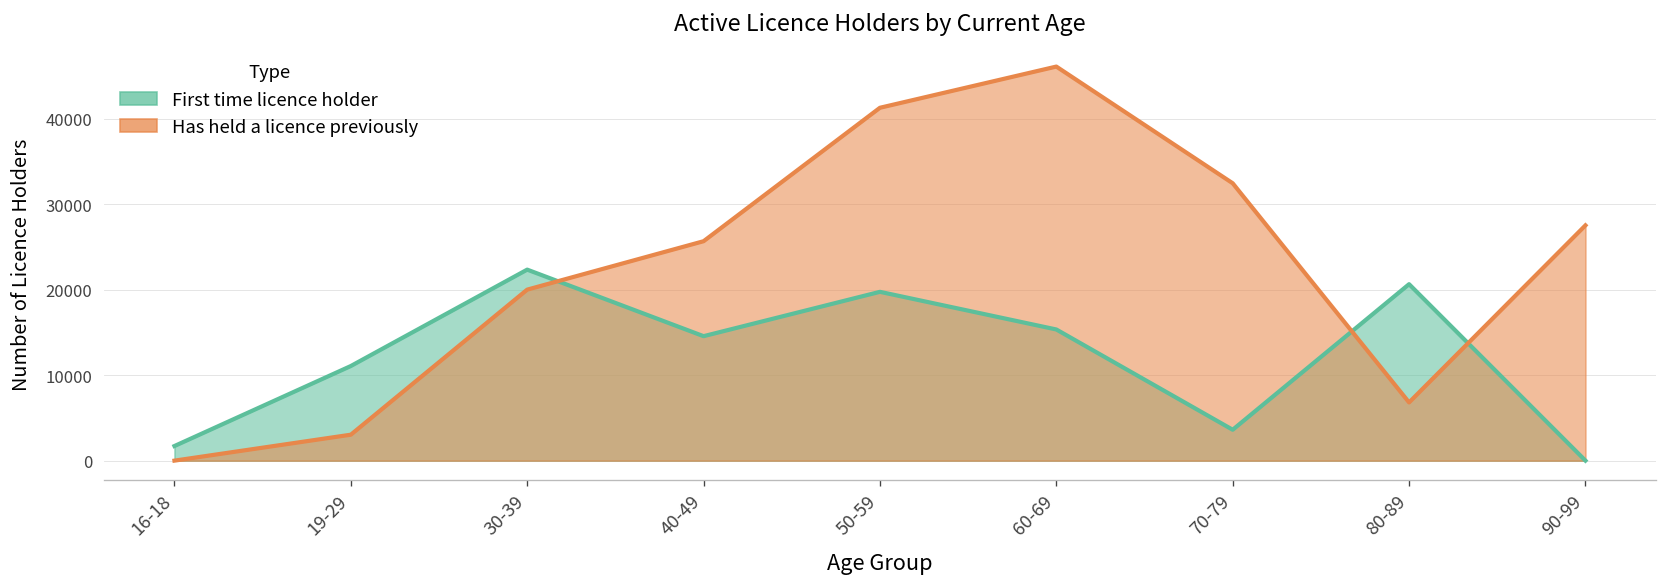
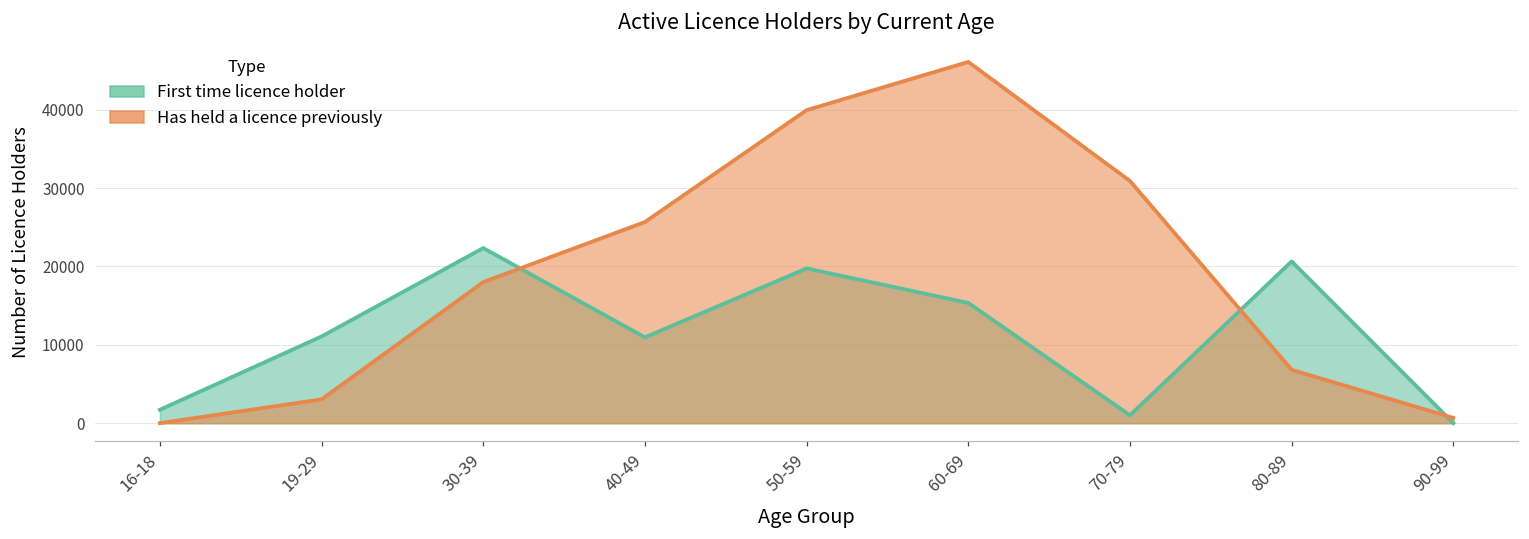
  {
    "First time licence holder": {
      "16-18": 2000,
      "19-29": 11000,
      "30-39": 22000,
-     "40-49": 15000,
+     "40-49": 11000,
      "50-59": 20000,
      "60-69": 15000,
-     "70-79": 4000,
+     "70-79": 1000,
      "80-89": 21000,
      "90-99": 0
    },
    "Has held a licence previously": {
      "16-18": 0,
      "19-29": 3000,
-     "30-39": 20000,
+     "30-39": 18000,
      "40-49": 26000,
-     "50-59": 41000,
+     "50-59": 40000,
      "60-69": 46000,
-     "70-79": 32000,
+     "70-79": 31000,
      "80-89": 7000,
-     "90-99": 28000
+     "90-99": 1000
    }
  }
